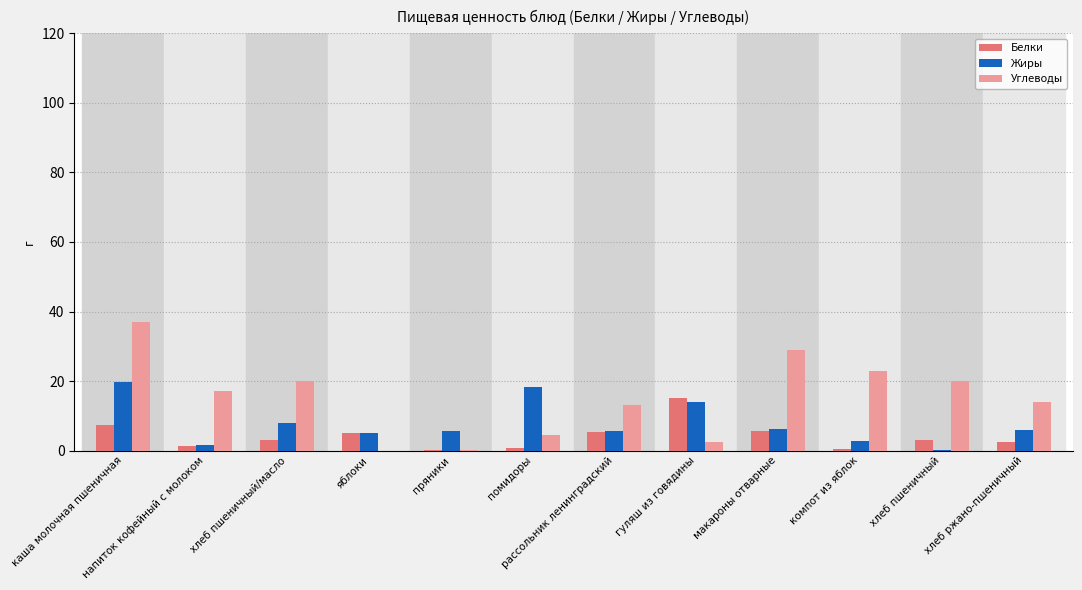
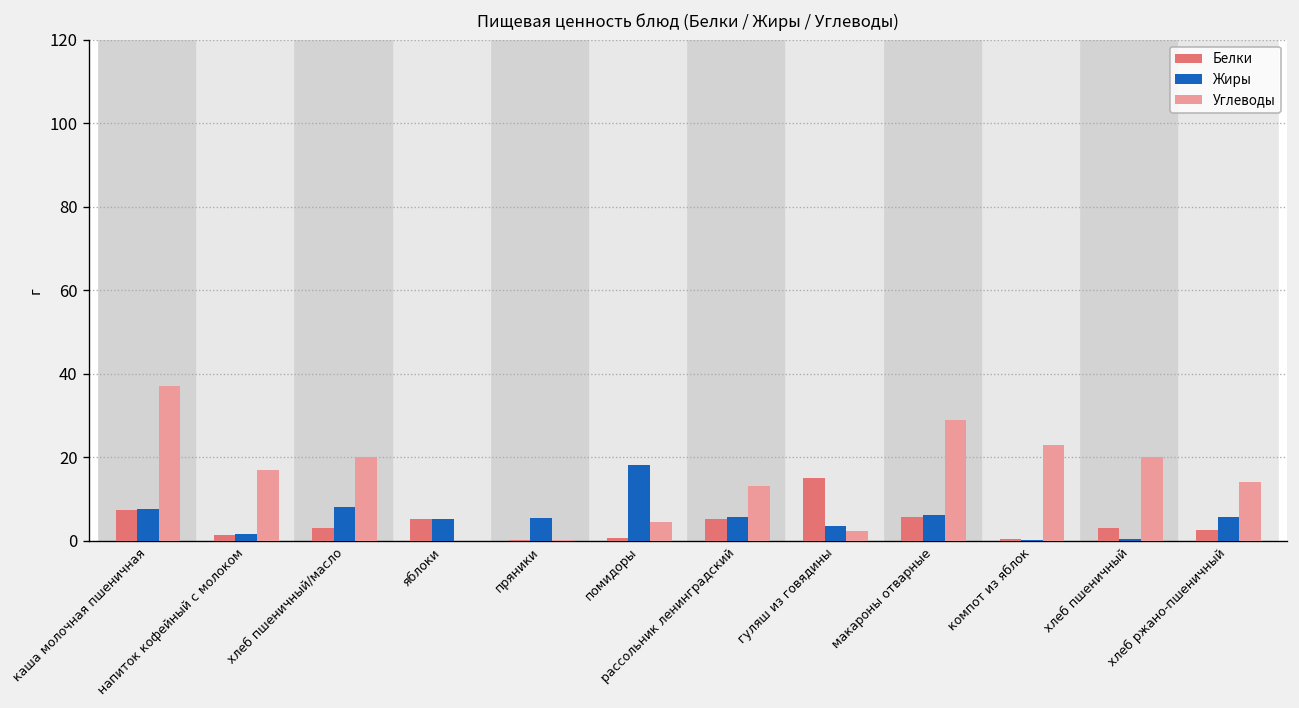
  {
    "Жиры": {
-     "каша молочная пшеничная": 20,
+     "каша молочная пшеничная": 8,
      "напиток кофейный с молоком": 2,
      "хлеб пшеничный/масло": 8,
      "яблоки": 5,
      "пряники": 6,
      "помидоры": 18,
      "рассольник ленинградский": 6,
-     "гуляш из говядины": 14,
+     "гуляш из говядины": 4,
      "макароны отварные": 6,
-     "компот из яблок": 3,
+     "компот из яблок": 0,
      "хлеб ржано-пшеничный": 6
    }
  }
